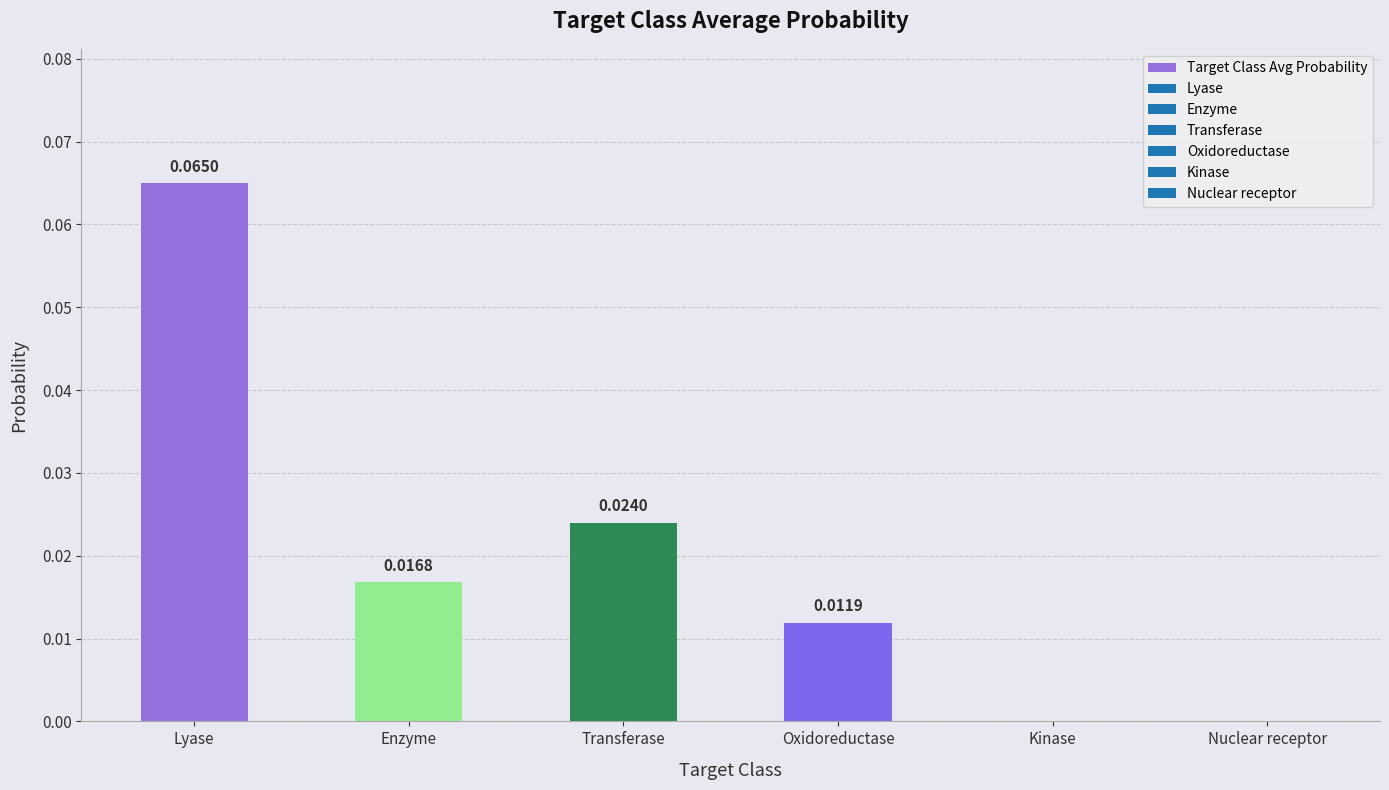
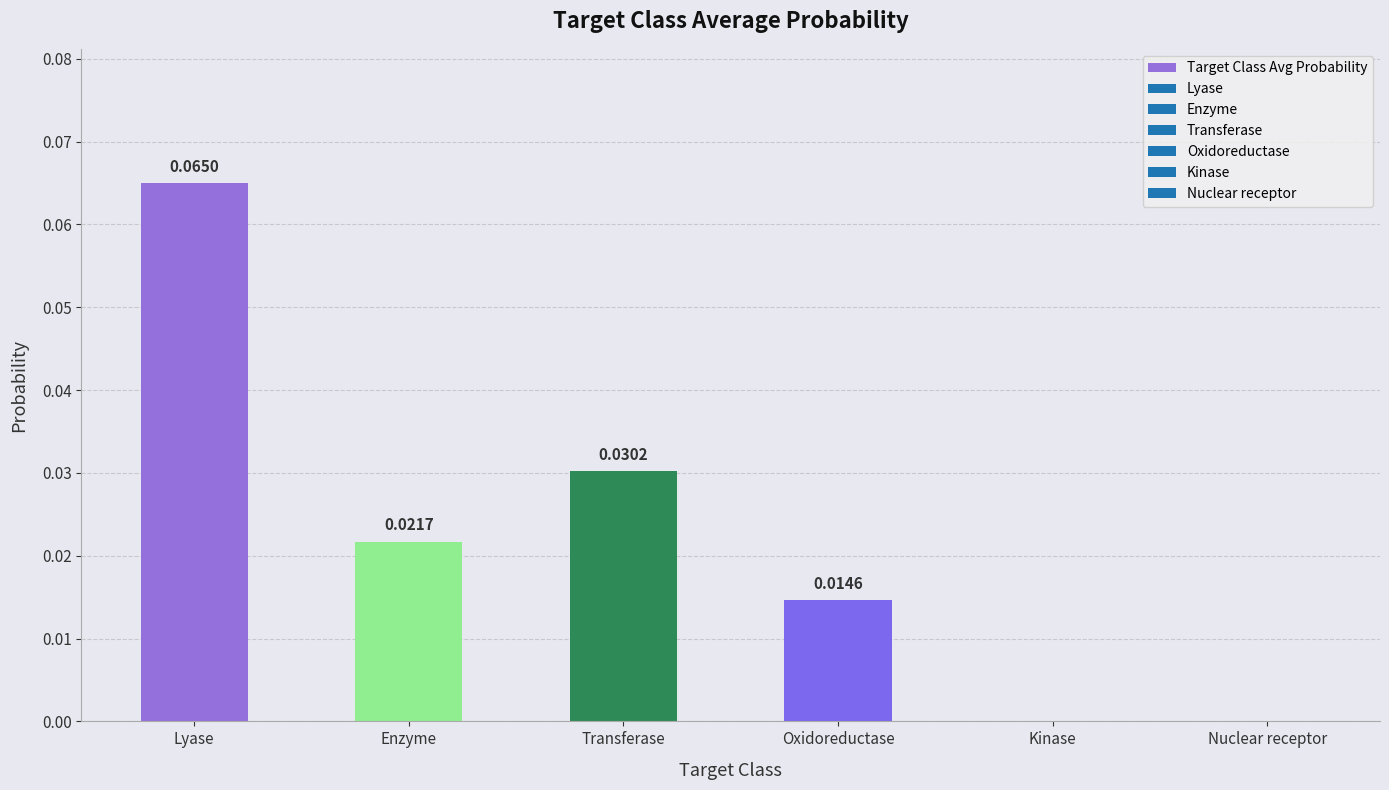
  {
    "Lyase": 0.0650,
-   "Enzyme": 0.0168,
-   "Transferase": 0.0240,
-   "Oxidoreductase": 0.0119
+   "Enzyme": 0.0217,
+   "Transferase": 0.0302,
+   "Oxidoreductase": 0.0146
  }
